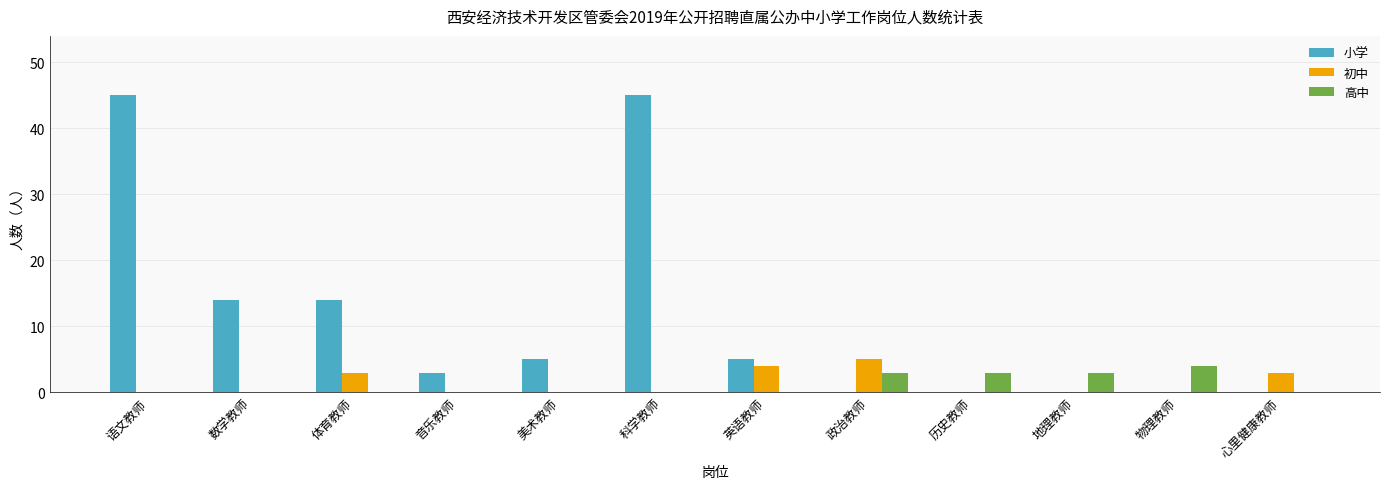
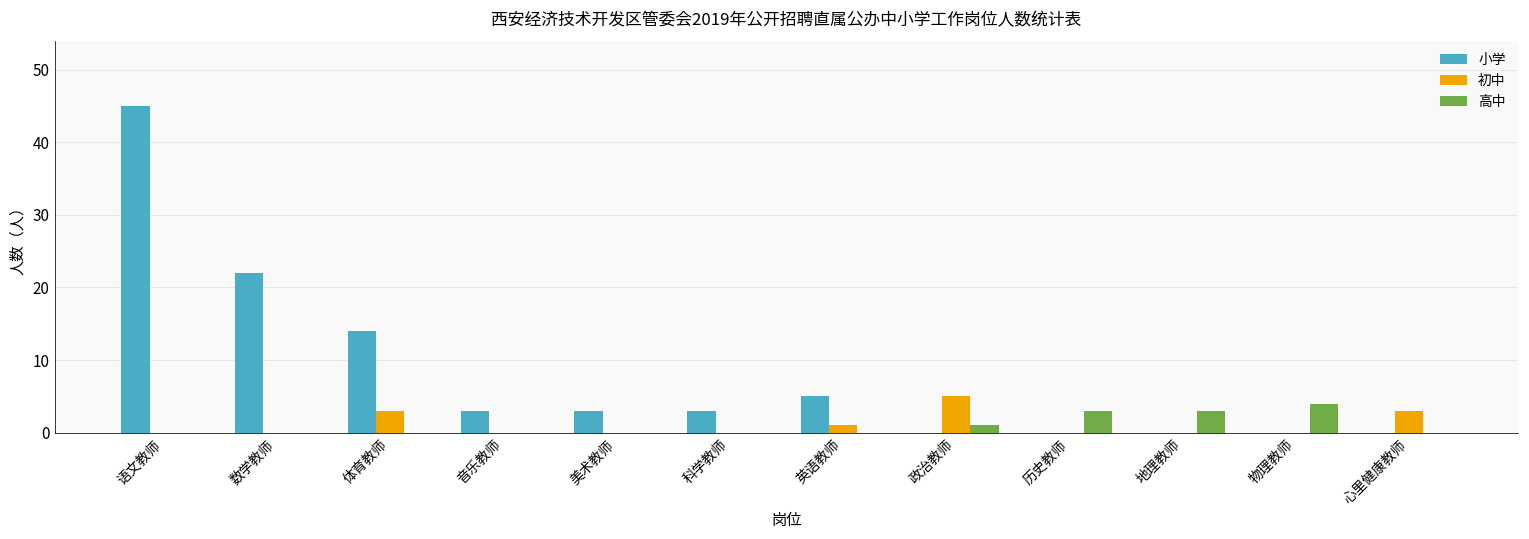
  {
    "小学": {
      "语文教师": 45,
-     "数学教师": 14,
+     "数学教师": 22,
      "体育教师": 14,
      "音乐教师": 3,
-     "美术教师": 5,
-     "科学教师": 45,
+     "美术教师": 3,
+     "科学教师": 3,
      "英语教师": 5,
      "政治教师": 0,
      "历史教师": 0,
      "地理教师": 0,
      "物理教师": 0,
      "心里健康教师": 0
    },
    "初中": {
      "语文教师": 0,
      "数学教师": 0,
      "体育教师": 3,
      "音乐教师": 0,
      "美术教师": 0,
      "科学教师": 0,
-     "英语教师": 4,
+     "英语教师": 1,
      "政治教师": 5,
      "历史教师": 0,
      "地理教师": 0,
      "物理教师": 0,
      "心里健康教师": 3
    },
    "高中": {
      "语文教师": 0,
      "数学教师": 0,
      "体育教师": 0,
      "音乐教师": 0,
      "美术教师": 0,
      "科学教师": 0,
      "英语教师": 0,
-     "政治教师": 3,
+     "政治教师": 1,
      "历史教师": 3,
      "地理教师": 3,
      "物理教师": 4,
      "心里健康教师": 0
    }
  }
